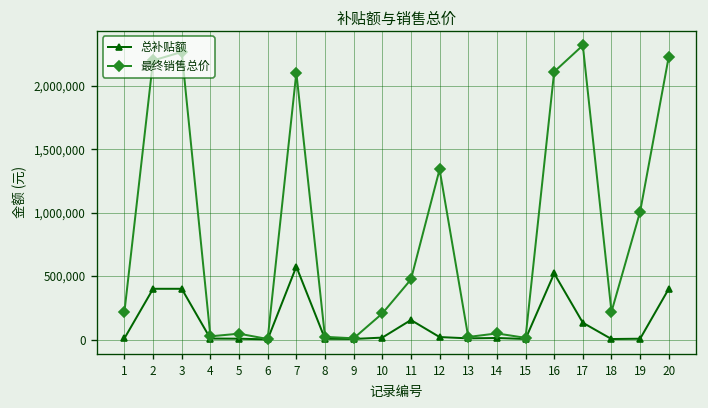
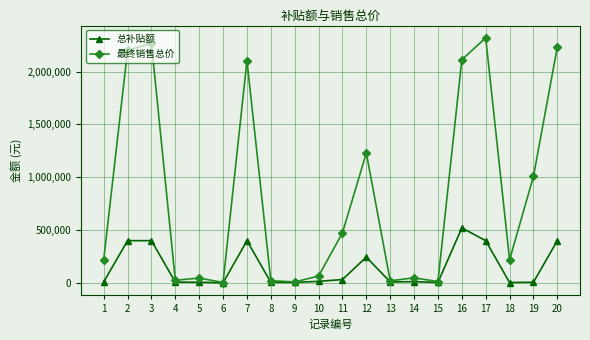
  {
    "总补贴额": {
      "1": "10,000",
      "2": "400,000",
      "3": "400,000",
      "5": "10,000",
-     "7": "580,000",
+     "7": "400,000",
      "10": "20,000",
-     "11": "150,000",
-     "12": "20,000",
+     "11": "30,000",
+     "12": "240,000",
      "14": "10,000",
      "16": "520,000",
-     "17": "130,000",
+     "17": "400,000",
      "18": "0",
      "19": "10,000",
      "20": "400,000"
    },
    "最终销售总价": {
      "1": "220,000",
      "5": "50,000",
      "7": "2,100,000",
-     "10": "210,000",
+     "10": "70,000",
      "11": "470,000",
-     "12": "1,340,000",
+     "12": "1,230,000",
      "14": "50,000",
      "16": "2,110,000",
      "17": "2,320,000",
      "18": "220,000",
      "19": "1,010,000",
      "20": "2,230,000"
    }
  }
